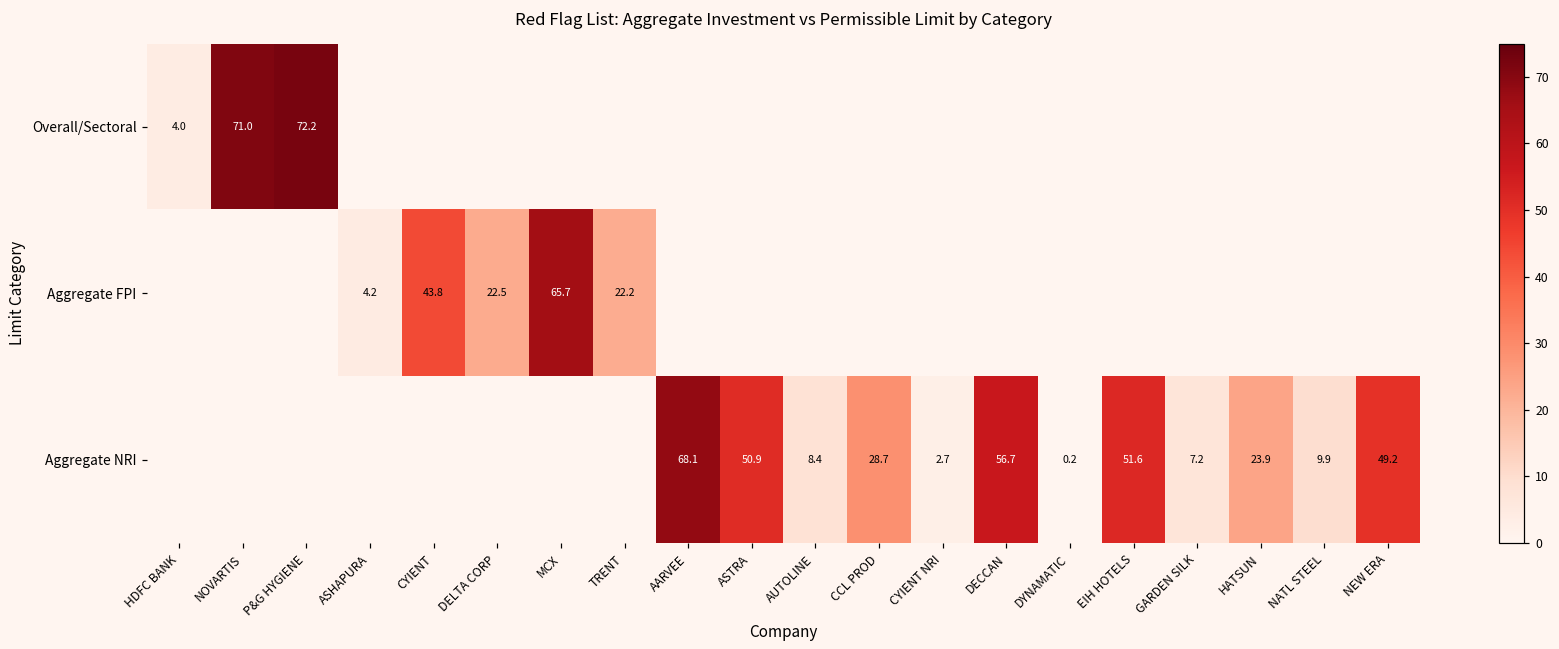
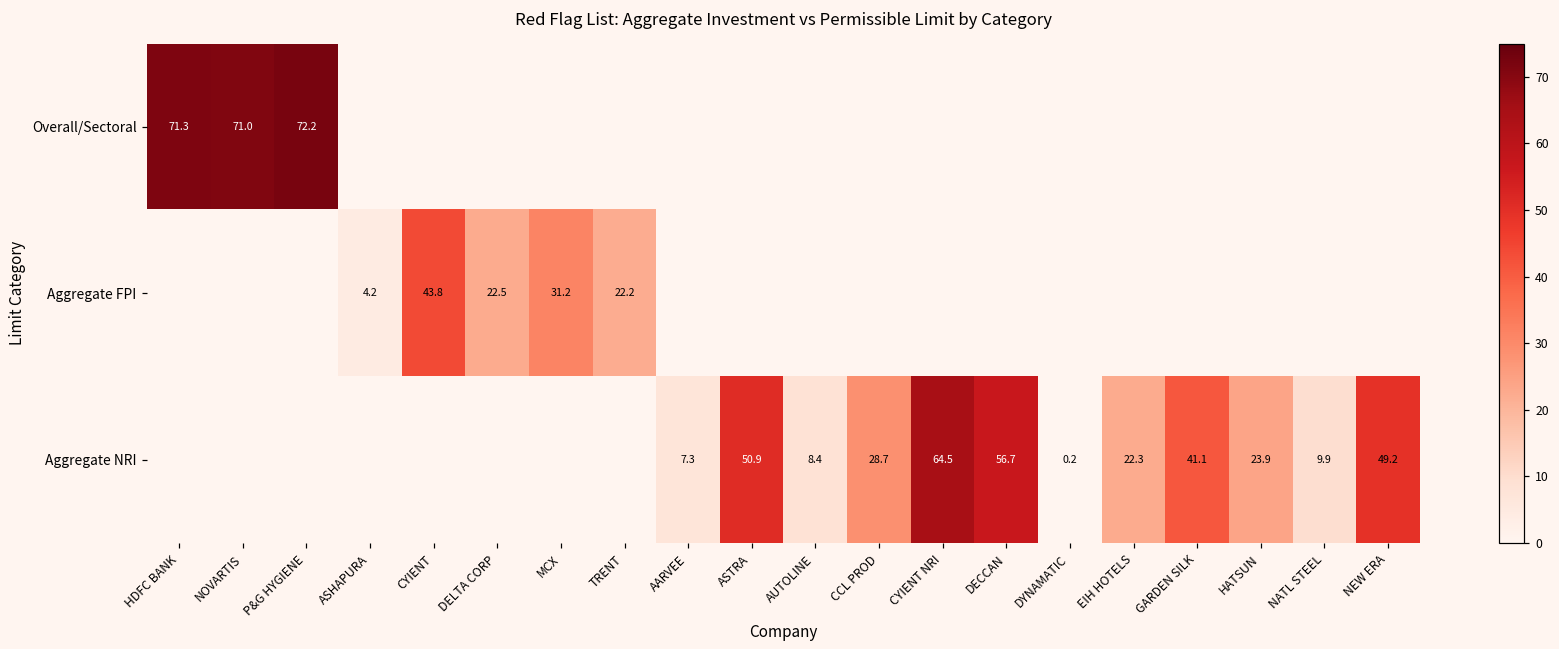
  {
    "Overall/Sectoral": {
-     "HDFC BANK": 4.0,
+     "HDFC BANK": 71.3,
      "NOVARTIS": 71.0,
      "P&G HYGIENE": 72.2
    },
    "Aggregate FPI": {
      "ASHAPURA": 4.2,
      "CYIENT": 43.8,
      "DELTA CORP": 22.5,
-     "MCX": 65.7,
+     "MCX": 31.2,
      "TRENT": 22.2
    },
    "Aggregate NRI": {
-     "AARVEE": 68.1,
+     "AARVEE": 7.3,
      "ASTRA": 50.9,
      "AUTOLINE": 8.4,
      "CCL PROD": 28.7,
-     "CYIENT NRI": 2.7,
+     "CYIENT NRI": 64.5,
      "DECCAN": 56.7,
      "DYNAMATIC": 0.2,
-     "EIH HOTELS": 51.6,
-     "GARDEN SILK": 7.2,
+     "EIH HOTELS": 22.3,
+     "GARDEN SILK": 41.1,
      "HATSUN": 23.9,
      "NATL STEEL": 9.9,
      "NEW ERA": 49.2
    }
  }
